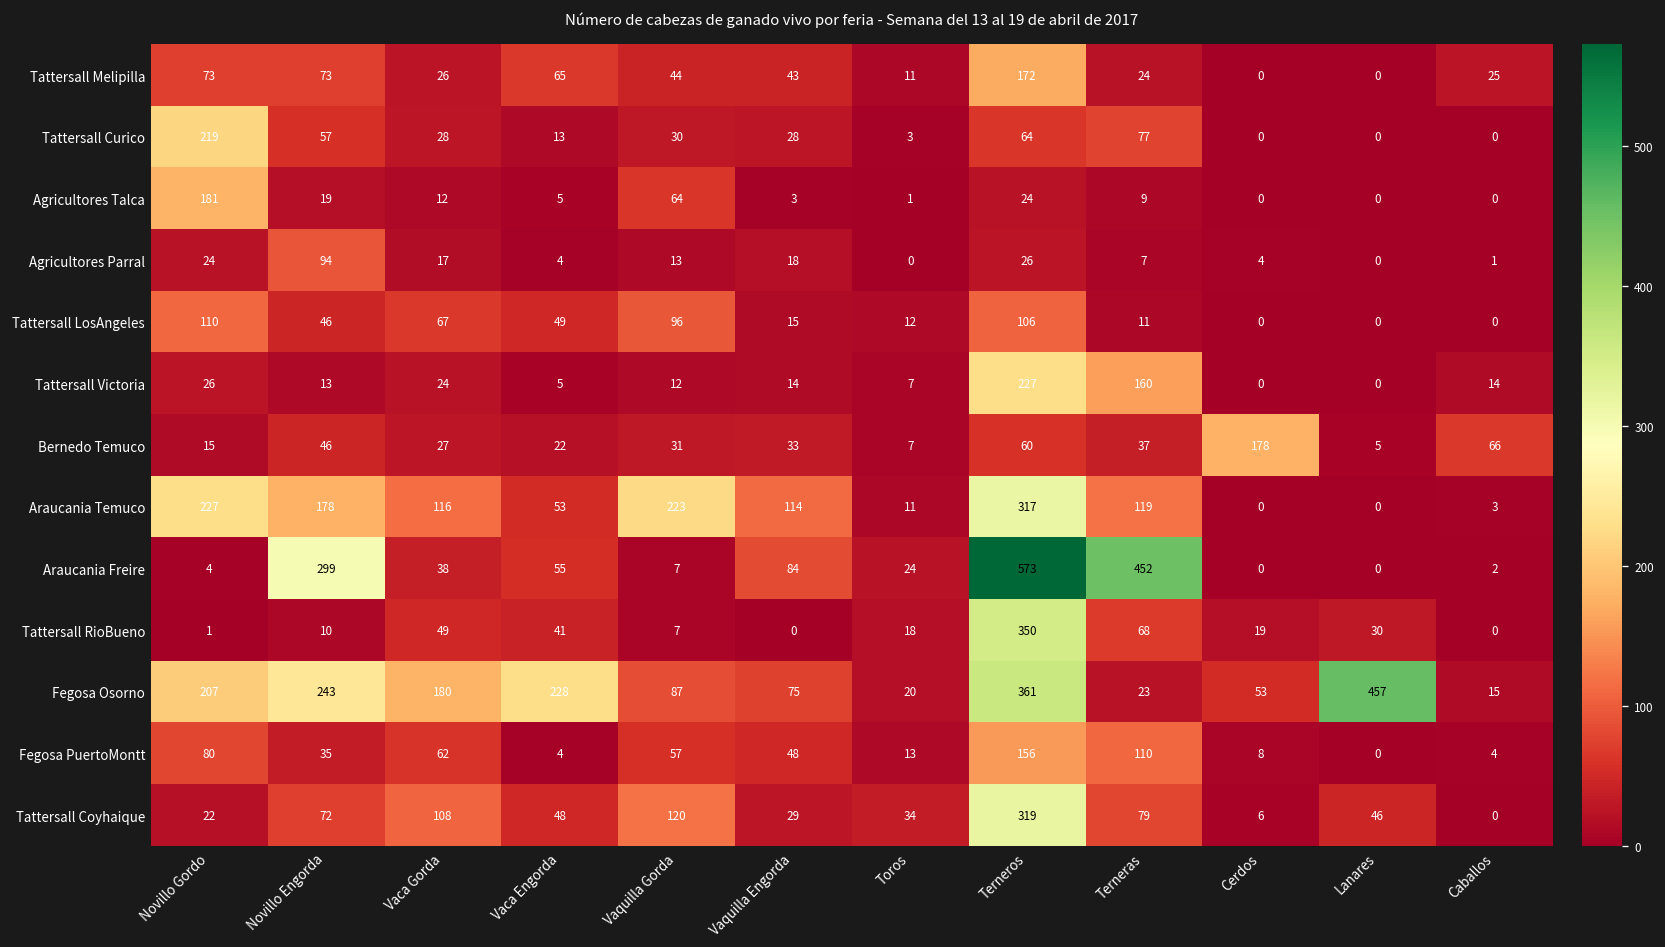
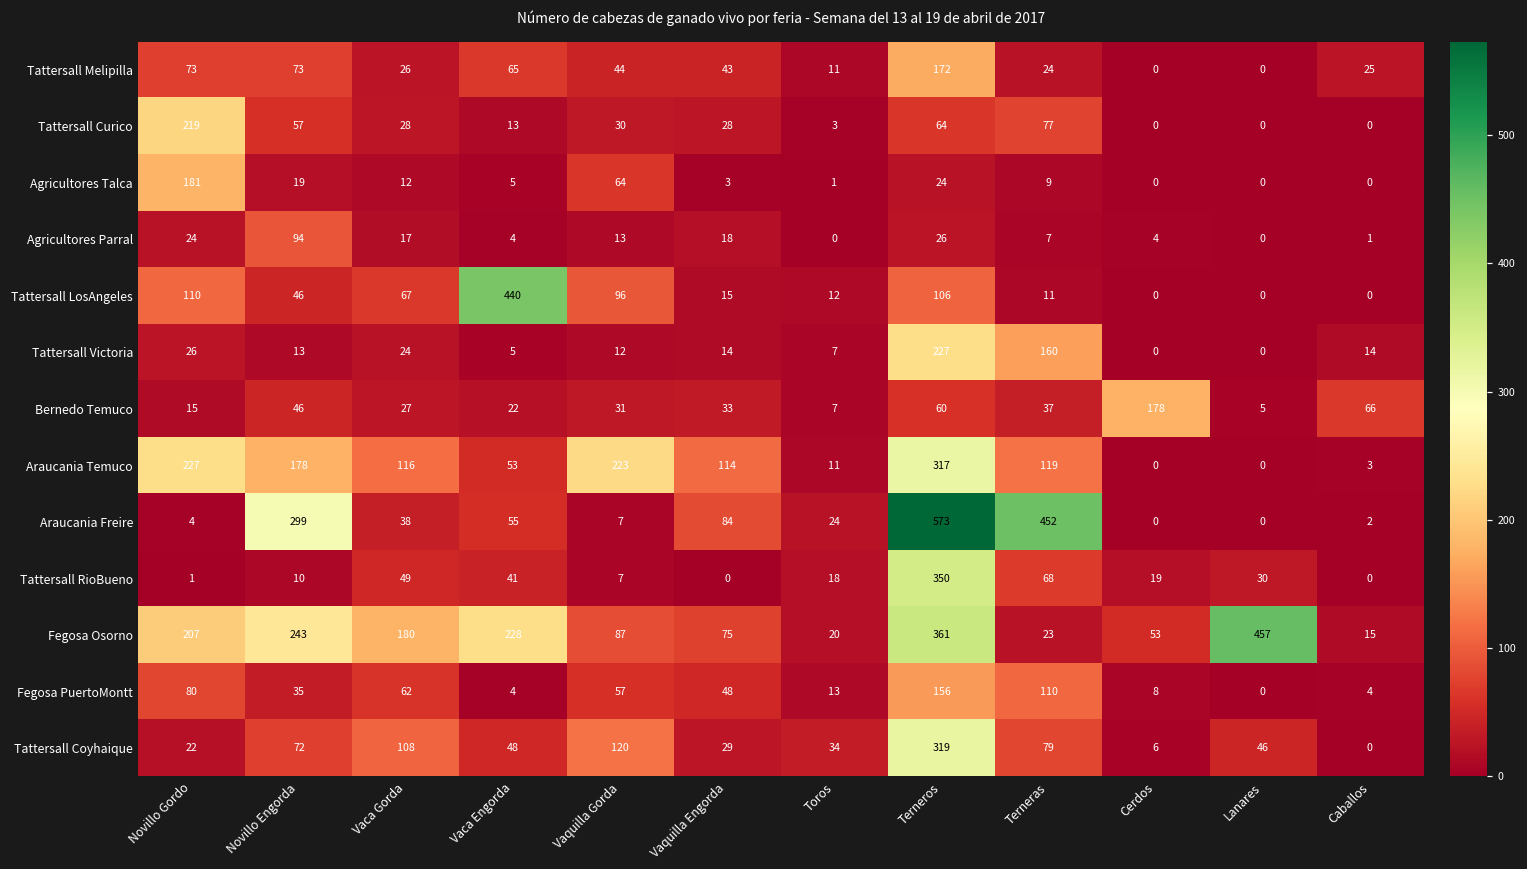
  {
    "Tattersall Melipilla": {
      "Novillo Gordo": 73,
      "Novillo Engorda": 73,
      "Vaca Gorda": 26,
      "Vaca Engorda": 65,
      "Vaquilla Gorda": 44,
      "Vaquilla Engorda": 43,
      "Toros": 11,
      "Terneros": 172,
      "Terneras": 24,
      "Cerdos": 0,
      "Lanares": 0,
      "Caballos": 25
    },
    "Tattersall Curico": {
      "Novillo Gordo": 219,
      "Novillo Engorda": 57,
      "Vaca Gorda": 28,
      "Vaca Engorda": 13,
      "Vaquilla Gorda": 30,
      "Vaquilla Engorda": 28,
      "Toros": 3,
      "Terneros": 64,
      "Terneras": 77,
      "Cerdos": 0,
      "Lanares": 0,
      "Caballos": 0
    },
    "Agricultores Talca": {
      "Novillo Gordo": 181,
      "Novillo Engorda": 19,
      "Vaca Gorda": 12,
      "Vaca Engorda": 5,
      "Vaquilla Gorda": 64,
      "Vaquilla Engorda": 3,
      "Toros": 1,
      "Terneros": 24,
      "Terneras": 9,
      "Cerdos": 0,
      "Lanares": 0,
      "Caballos": 0
    },
    "Agricultores Parral": {
      "Novillo Gordo": 24,
      "Novillo Engorda": 94,
      "Vaca Gorda": 17,
      "Vaca Engorda": 4,
      "Vaquilla Gorda": 13,
      "Vaquilla Engorda": 18,
      "Toros": 0,
      "Terneros": 26,
      "Terneras": 7,
      "Cerdos": 4,
      "Lanares": 0,
      "Caballos": 1
    },
    "Tattersall LosAngeles": {
      "Novillo Gordo": 110,
      "Novillo Engorda": 46,
      "Vaca Gorda": 67,
-     "Vaca Engorda": 49,
+     "Vaca Engorda": 440,
      "Vaquilla Gorda": 96,
      "Vaquilla Engorda": 15,
      "Toros": 12,
      "Terneros": 106,
      "Terneras": 11,
      "Cerdos": 0,
      "Lanares": 0,
      "Caballos": 0
    },
    "Tattersall Victoria": {
      "Novillo Gordo": 26,
      "Novillo Engorda": 13,
      "Vaca Gorda": 24,
      "Vaca Engorda": 5,
      "Vaquilla Gorda": 12,
      "Vaquilla Engorda": 14,
      "Toros": 7,
      "Terneros": 227,
      "Terneras": 160,
      "Cerdos": 0,
      "Lanares": 0,
      "Caballos": 14
    },
    "Bernedo Temuco": {
      "Novillo Gordo": 15,
      "Novillo Engorda": 46,
      "Vaca Gorda": 27,
      "Vaca Engorda": 22,
      "Vaquilla Gorda": 31,
      "Vaquilla Engorda": 33,
      "Toros": 7,
      "Terneros": 60,
      "Terneras": 37,
      "Cerdos": 178,
      "Lanares": 5,
      "Caballos": 66
    },
    "Araucania Temuco": {
      "Novillo Gordo": 227,
      "Novillo Engorda": 178,
      "Vaca Gorda": 116,
      "Vaca Engorda": 53,
      "Vaquilla Gorda": 223,
      "Vaquilla Engorda": 114,
      "Toros": 11,
      "Terneros": 317,
      "Terneras": 119,
      "Cerdos": 0,
      "Lanares": 0,
      "Caballos": 3
    },
    "Araucania Freire": {
      "Novillo Gordo": 4,
      "Novillo Engorda": 299,
      "Vaca Gorda": 38,
      "Vaca Engorda": 55,
      "Vaquilla Gorda": 7,
      "Vaquilla Engorda": 84,
      "Toros": 24,
      "Terneros": 573,
      "Terneras": 452,
      "Cerdos": 0,
      "Lanares": 0,
      "Caballos": 2
    },
    "Tattersall RioBueno": {
      "Novillo Gordo": 1,
      "Novillo Engorda": 10,
      "Vaca Gorda": 49,
      "Vaca Engorda": 41,
      "Vaquilla Gorda": 7,
      "Vaquilla Engorda": 0,
      "Toros": 18,
      "Terneros": 350,
      "Terneras": 68,
      "Cerdos": 19,
      "Lanares": 30,
      "Caballos": 0
    },
    "Fegosa Osorno": {
      "Novillo Gordo": 207,
      "Novillo Engorda": 243,
      "Vaca Gorda": 180,
      "Vaca Engorda": 228,
      "Vaquilla Gorda": 87,
      "Vaquilla Engorda": 75,
      "Toros": 20,
      "Terneros": 361,
      "Terneras": 23,
      "Cerdos": 53,
      "Lanares": 457,
      "Caballos": 15
    },
    "Fegosa PuertoMontt": {
      "Novillo Gordo": 80,
      "Novillo Engorda": 35,
      "Vaca Gorda": 62,
      "Vaca Engorda": 4,
      "Vaquilla Gorda": 57,
      "Vaquilla Engorda": 48,
      "Toros": 13,
      "Terneros": 156,
      "Terneras": 110,
      "Cerdos": 8,
      "Lanares": 0,
      "Caballos": 4
    },
    "Tattersall Coyhaique": {
      "Novillo Gordo": 22,
      "Novillo Engorda": 72,
      "Vaca Gorda": 108,
      "Vaca Engorda": 48,
      "Vaquilla Gorda": 120,
      "Vaquilla Engorda": 29,
      "Toros": 34,
      "Terneros": 319,
      "Terneras": 79,
      "Cerdos": 6,
      "Lanares": 46,
      "Caballos": 0
    }
  }
